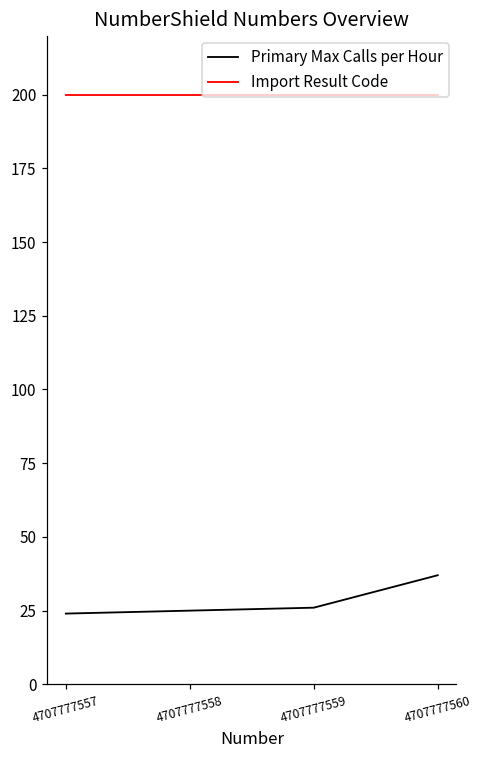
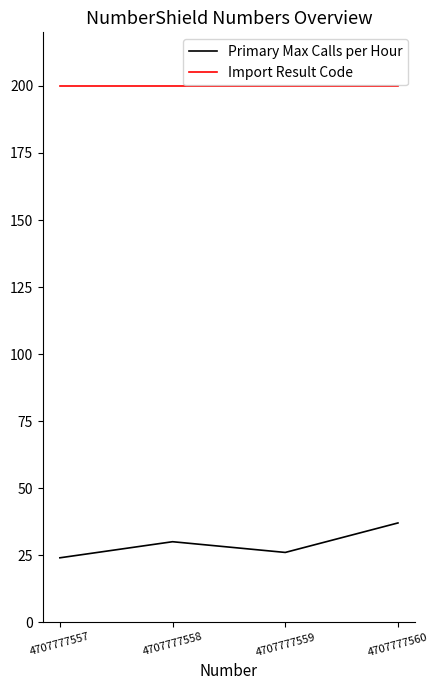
  {
    "Primary Max Calls per Hour": {
      "4707777557": 24,
-     "4707777558": 25,
+     "4707777558": 30,
      "4707777559": 26,
      "4707777560": 37
    },
    "Import Result Code": {
      "4707777557": 200,
      "4707777558": 200,
      "4707777559": 200,
      "4707777560": 200
    }
  }
